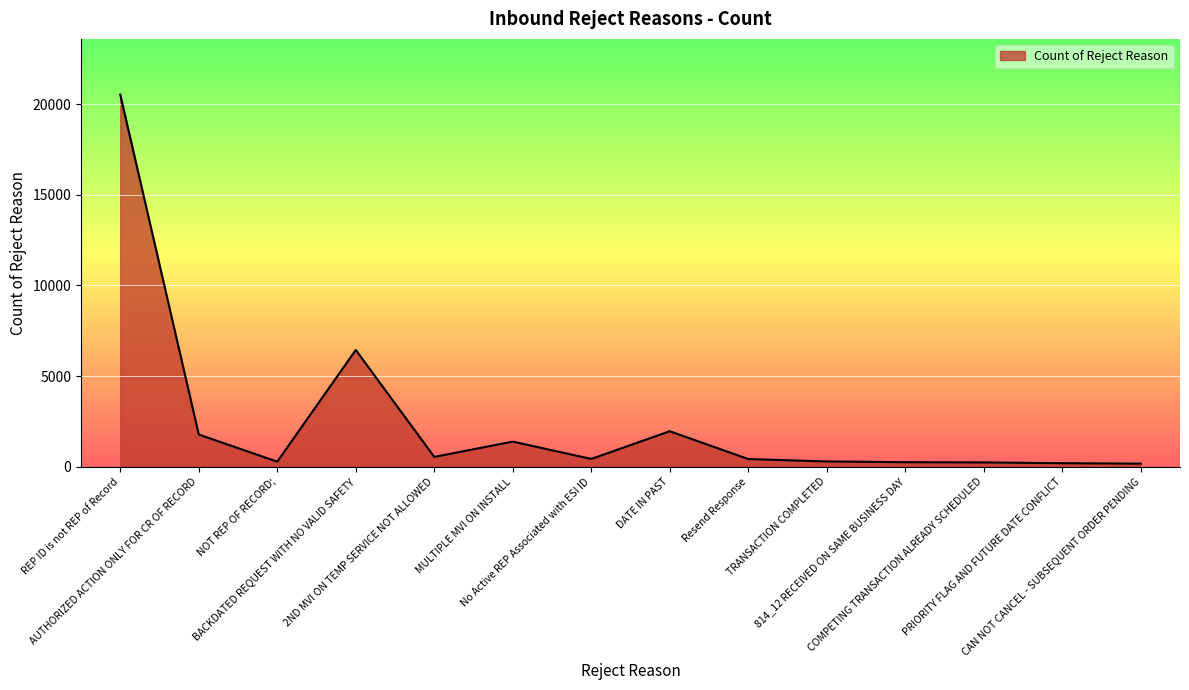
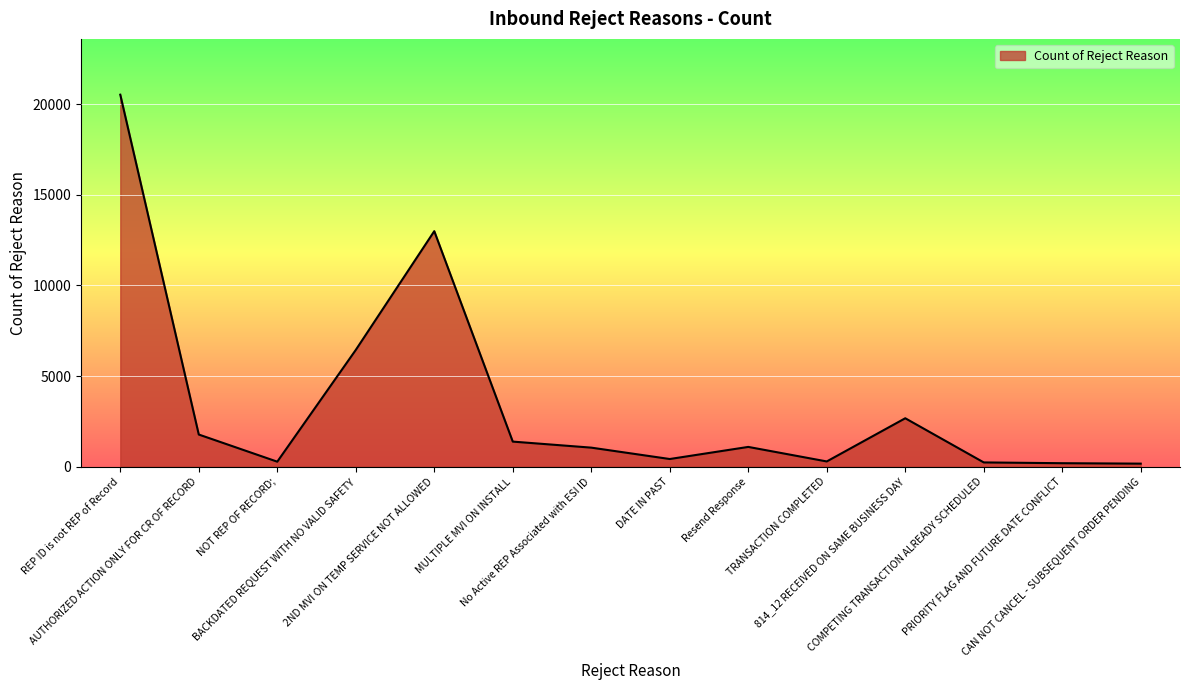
  {
    "REP ID is not REP of Record": 20500,
    "AUTHORIZED ACTION ONLY FOR CR OF RECORD": 1800,
    "NOT REP OF RECORD;": 300,
    "BACKDATED REQUEST WITH NO VALID SAFETY": 6400,
-   "2ND MVI ON TEMP SERVICE NOT ALLOWED": 500,
+   "2ND MVI ON TEMP SERVICE NOT ALLOWED": 13000,
    "MULTIPLE MVI ON INSTALL": 1400,
-   "No Active REP Associated with ESI ID": 400,
-   "DATE IN PAST": 2000,
-   "Resend Response": 400,
+   "No Active REP Associated with ESI ID": 1100,
+   "DATE IN PAST": 400,
+   "Resend Response": 1100,
    "TRANSACTION COMPLETED": 300,
-   "814_12 RECEIVED ON SAME BUSINESS DAY": 200,
+   "814_12 RECEIVED ON SAME BUSINESS DAY": 2700,
    "COMPETING TRANSACTION ALREADY SCHEDULED": 200,
    "PRIORITY FLAG AND FUTURE DATE CONFLICT": 200,
    "CAN NOT CANCEL - SUBSEQUENT ORDER PENDING": 200
  }
